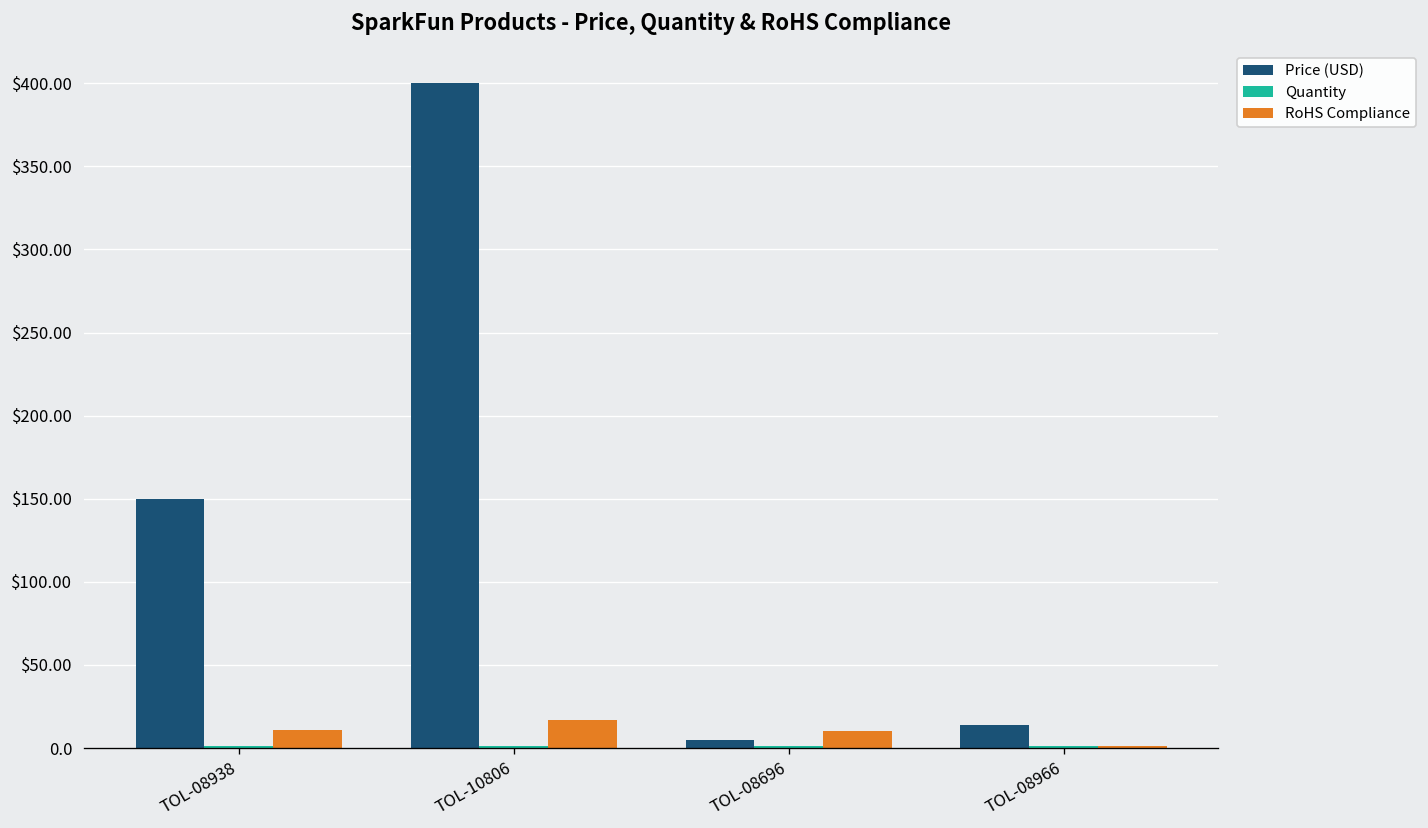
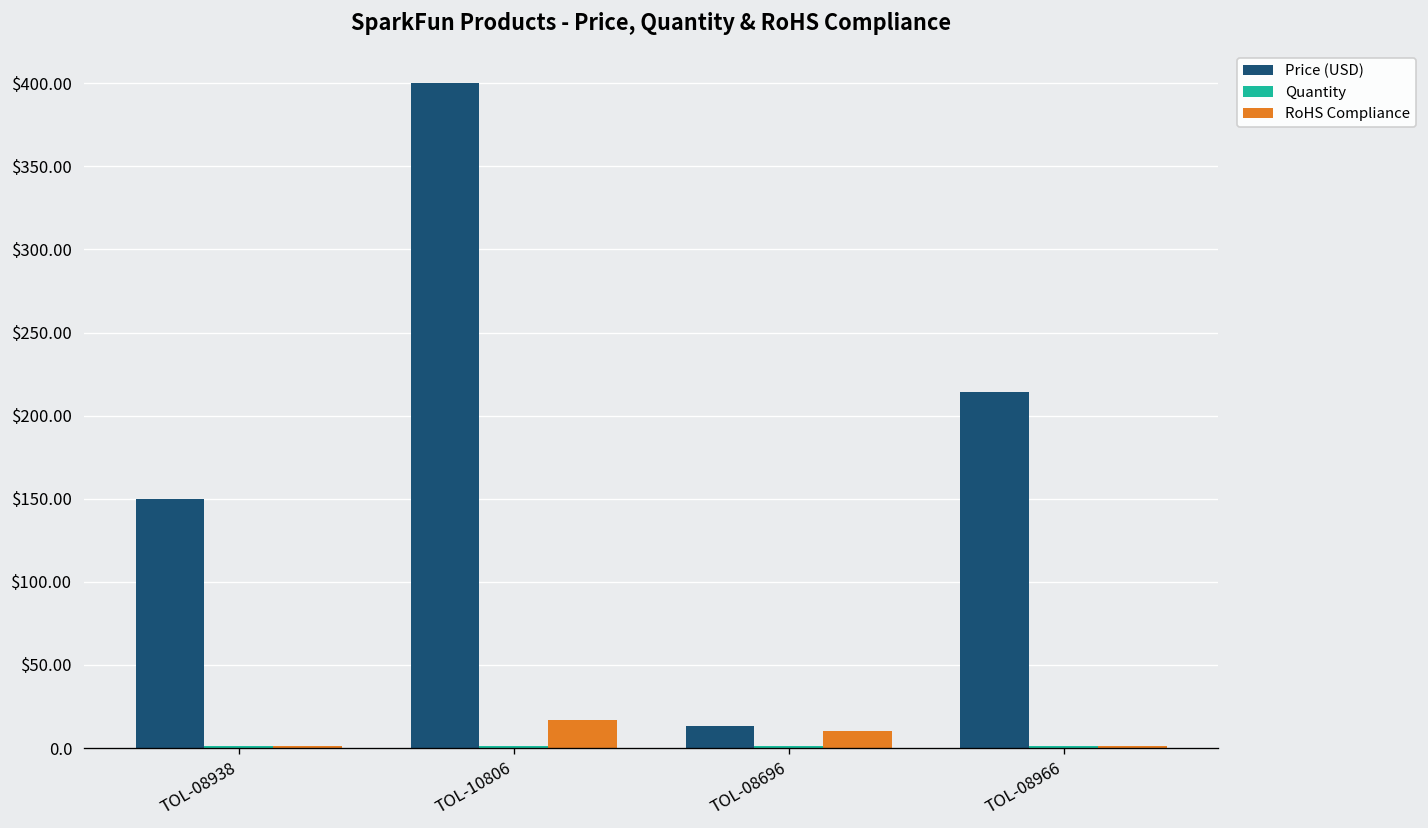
  {
    "Price (USD)": {
      "TOL-08938": "$150",
      "TOL-10806": "$400",
-     "TOL-08696": "$5",
-     "TOL-08966": "$14"
+     "TOL-08696": "$13",
+     "TOL-08966": "$214"
    },
    "RoHS Compliance": {
-     "TOL-08938": "$11",
+     "TOL-08938": "$1",
      "TOL-10806": "$17",
      "TOL-08696": "$10"
    }
  }
